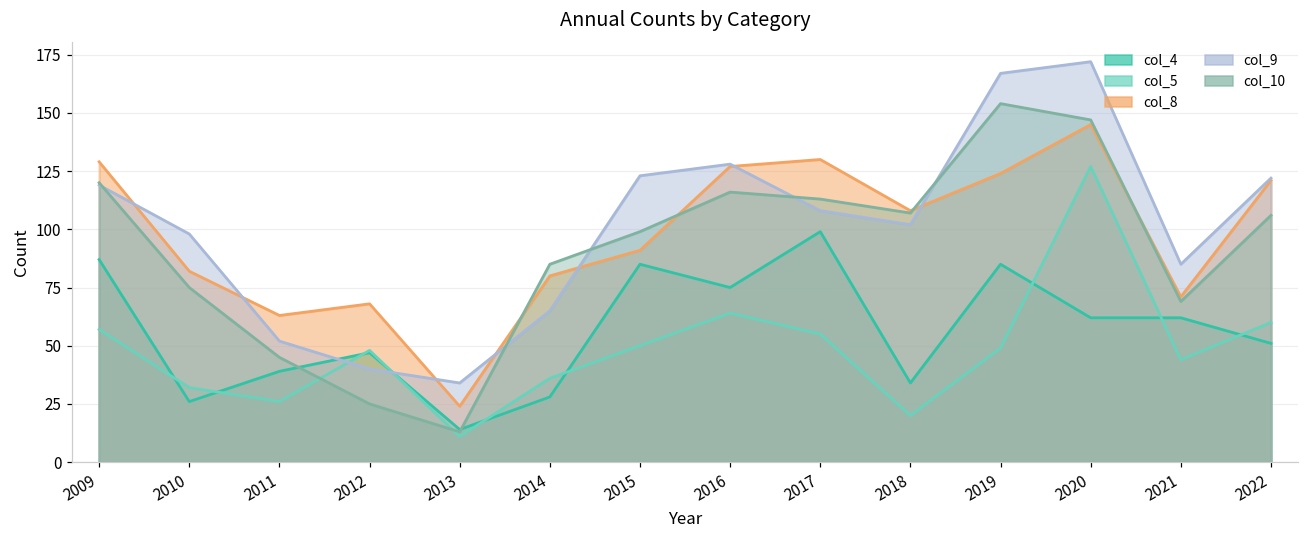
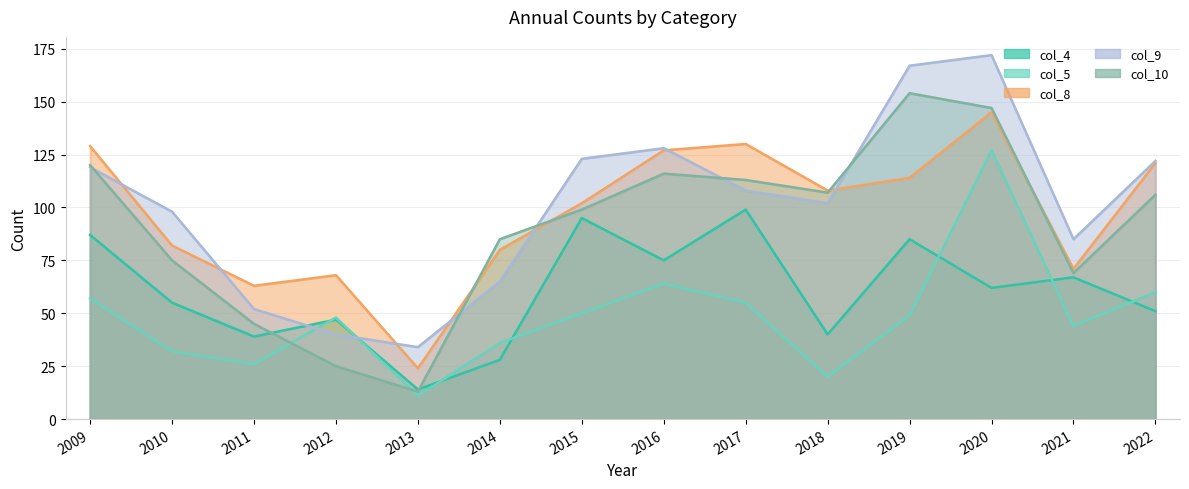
  {
    "col_4": {
      "2009": 87,
-     "2010": 26,
+     "2010": 55,
      "2011": 39,
      "2014": 28,
-     "2015": 85,
+     "2015": 95,
      "2016": 75,
      "2017": 99,
-     "2018": 34,
+     "2018": 40,
      "2019": 85,
      "2020": 62,
-     "2021": 62,
+     "2021": 67,
      "2022": 51
    },
    "col_8": {
      "2009": 129,
      "2010": 82,
      "2011": 63,
      "2012": 68,
      "2013": 24,
      "2014": 80,
-     "2015": 91,
+     "2015": 102,
      "2017": 130,
-     "2019": 124,
+     "2019": 114,
      "2020": 145,
      "2021": 71
    }
  }
